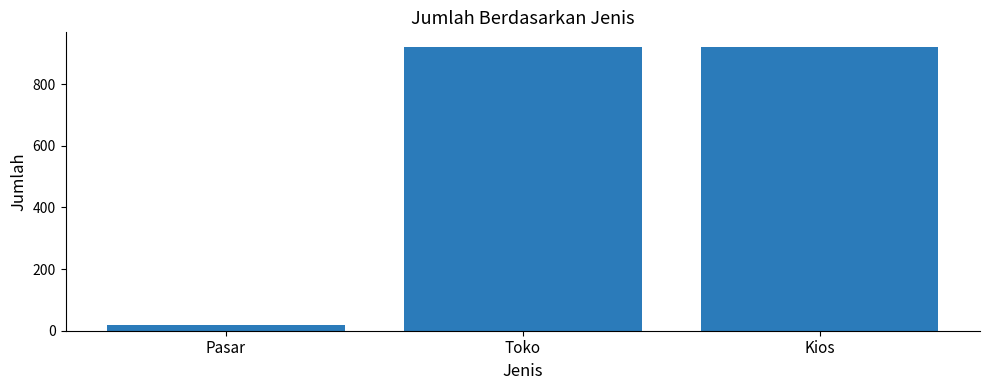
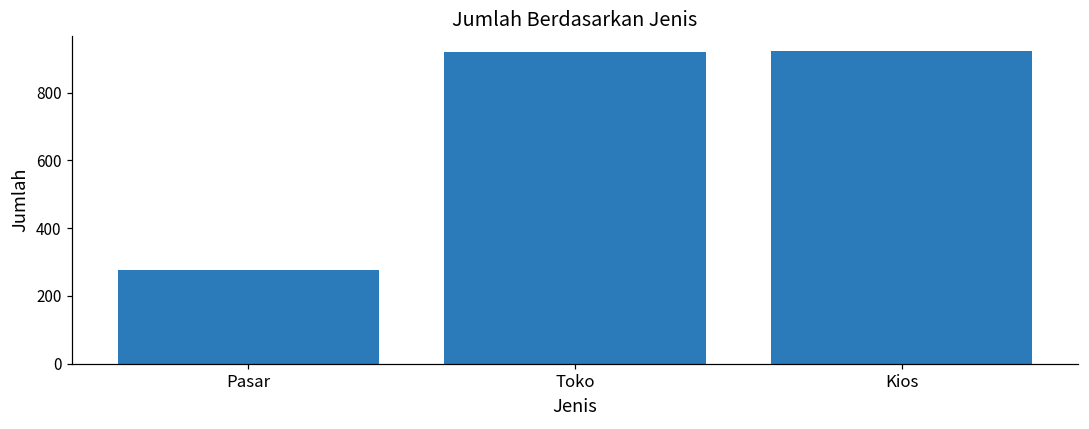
  {
-   "Pasar": 20,
+   "Pasar": 280,
    "Toko": 920,
    "Kios": 920
  }
